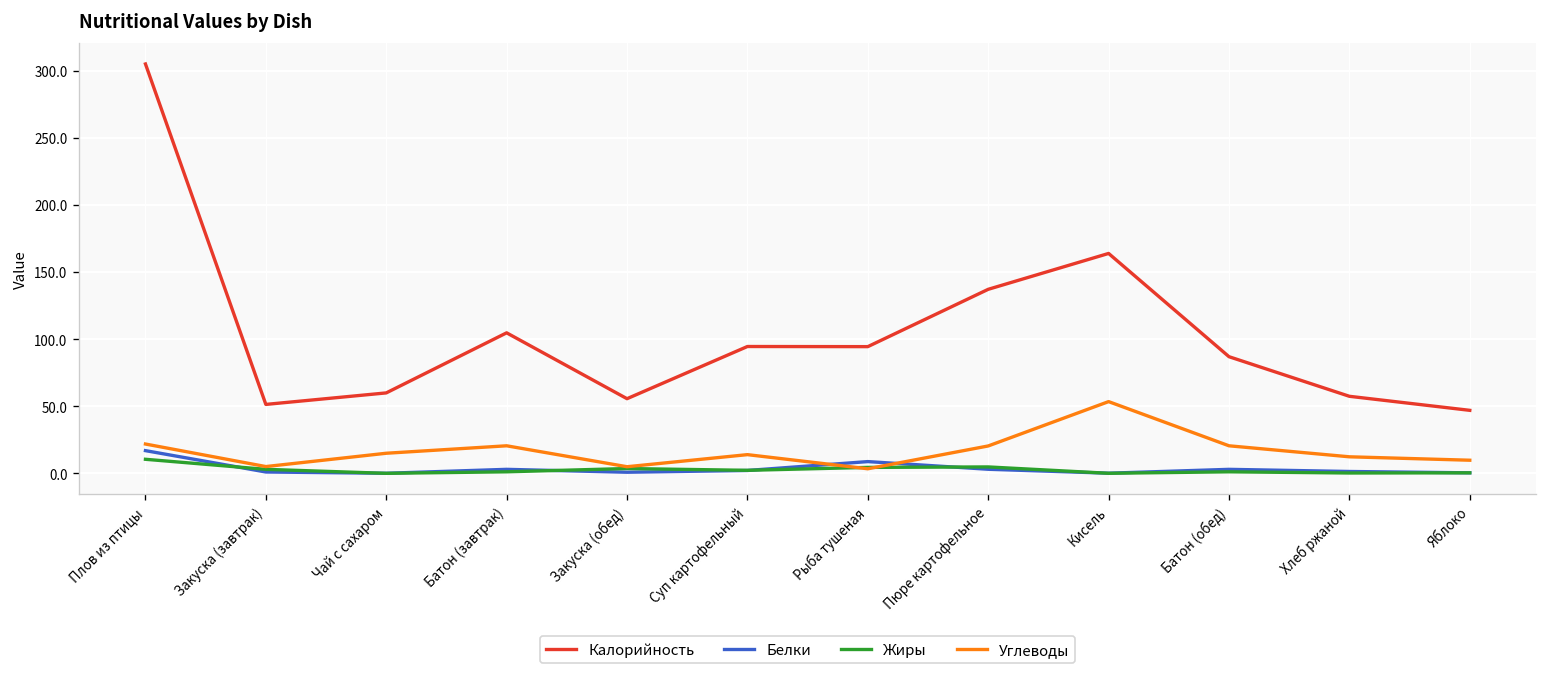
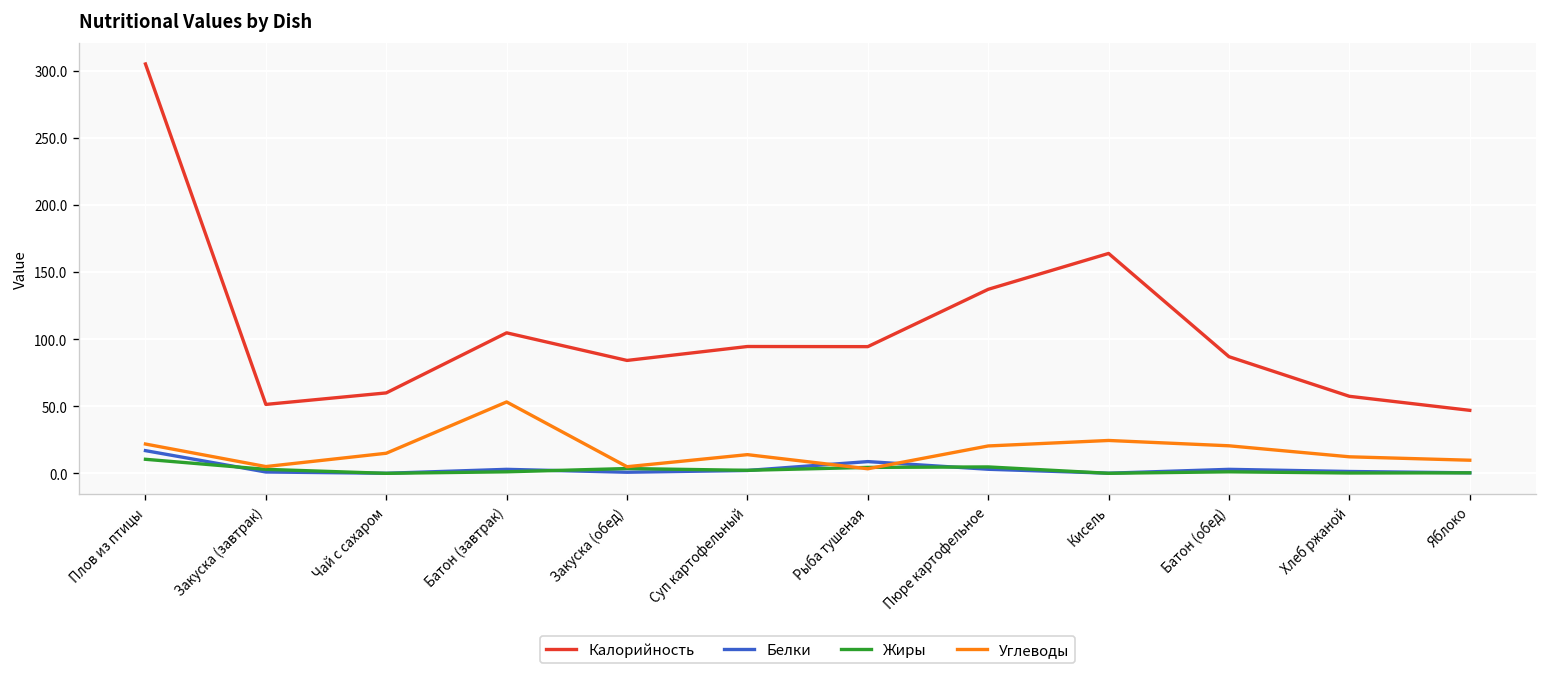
  {
    "Калорийность": {
      "Плов из птицы": 305,
      "Закуска (завтрак)": 51,
      "Чай с сахаром": 60,
      "Батон (завтрак)": 105,
-     "Закуска (обед)": 56,
+     "Закуска (обед)": 84,
      "Суп картофельный": 95,
      "Рыба тушеная": 95,
      "Пюре картофельное": 137,
      "Кисель": 164,
      "Батон (обед)": 87,
      "Хлеб ржаной": 57,
      "Яблоко": 47
    },
    "Белки": {
      "Плов из птицы": 17,
      "Закуска (обед)": 1,
      "Рыба тушеная": 9
    },
    "Жиры": {
      "Плов из птицы": 11
    },
    "Углеводы": {
      "Плов из птицы": 22,
      "Чай с сахаром": 15,
-     "Батон (завтрак)": 21,
+     "Батон (завтрак)": 53,
      "Суп картофельный": 14,
      "Пюре картофельное": 20,
-     "Кисель": 54,
+     "Кисель": 25,
      "Батон (обед)": 21,
      "Хлеб ржаной": 12,
      "Яблоко": 10
    }
  }
